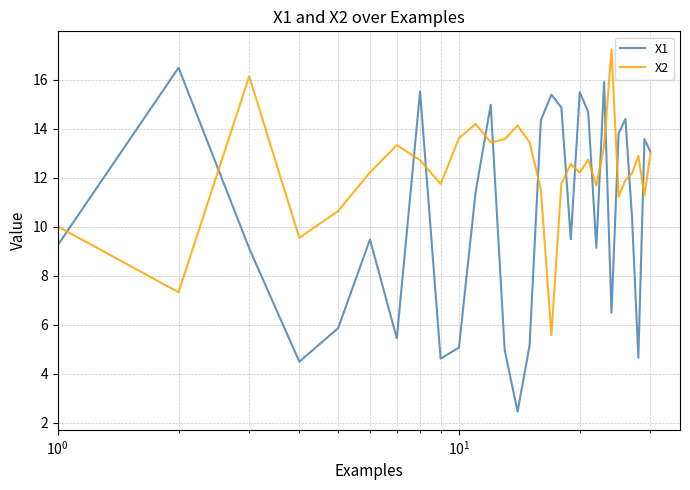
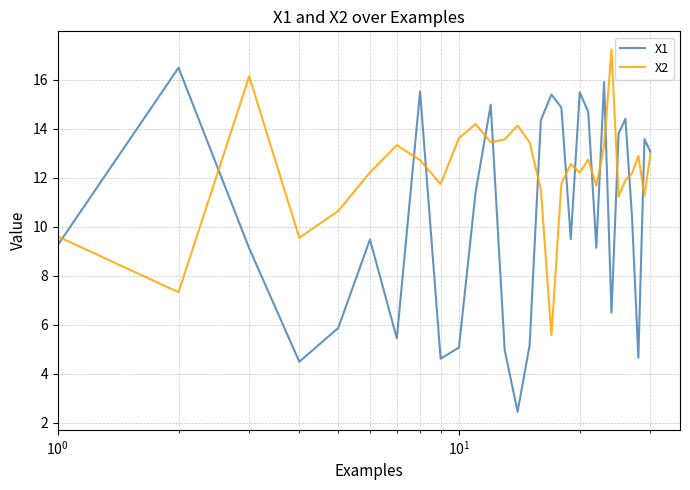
  {
    "X1": {
      "10^0": 9.3,
      "10^1": 5.1
    },
    "X2": {
-     "10^0": 10.0,
+     "10^0": 9.6,
      "10^1": 13.6
    }
  }
